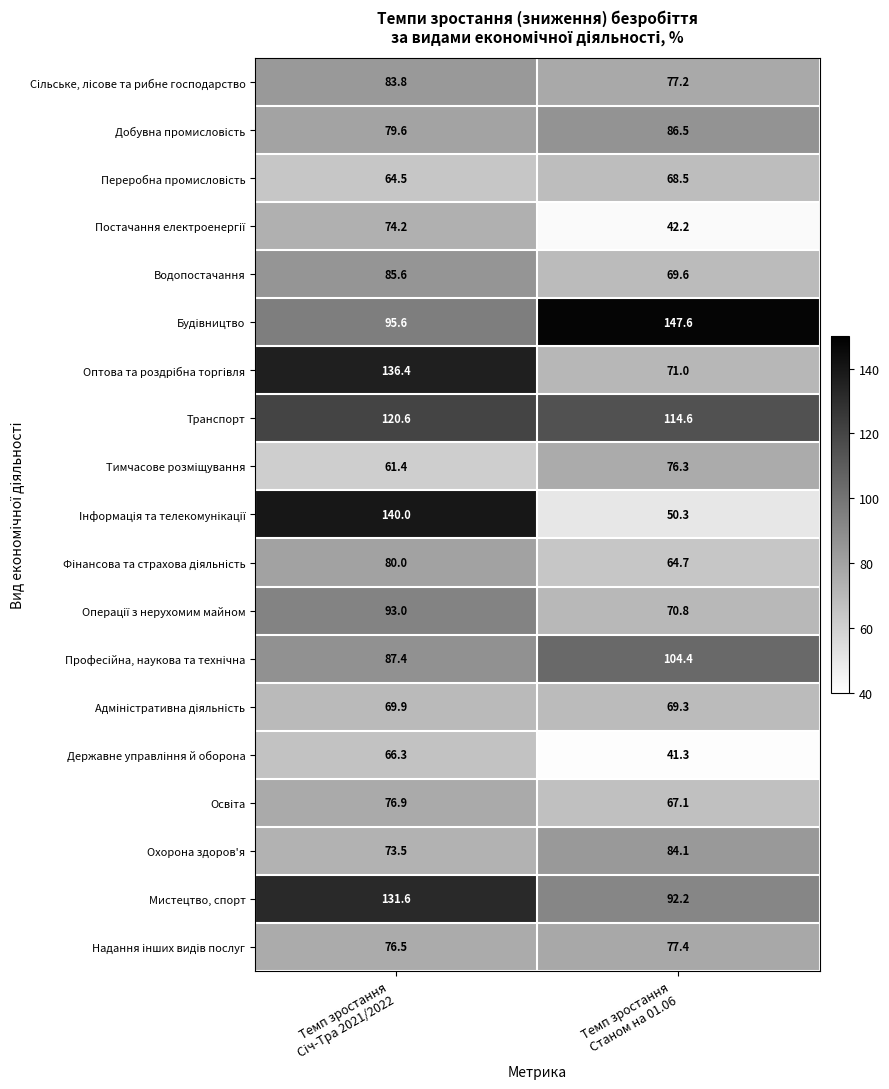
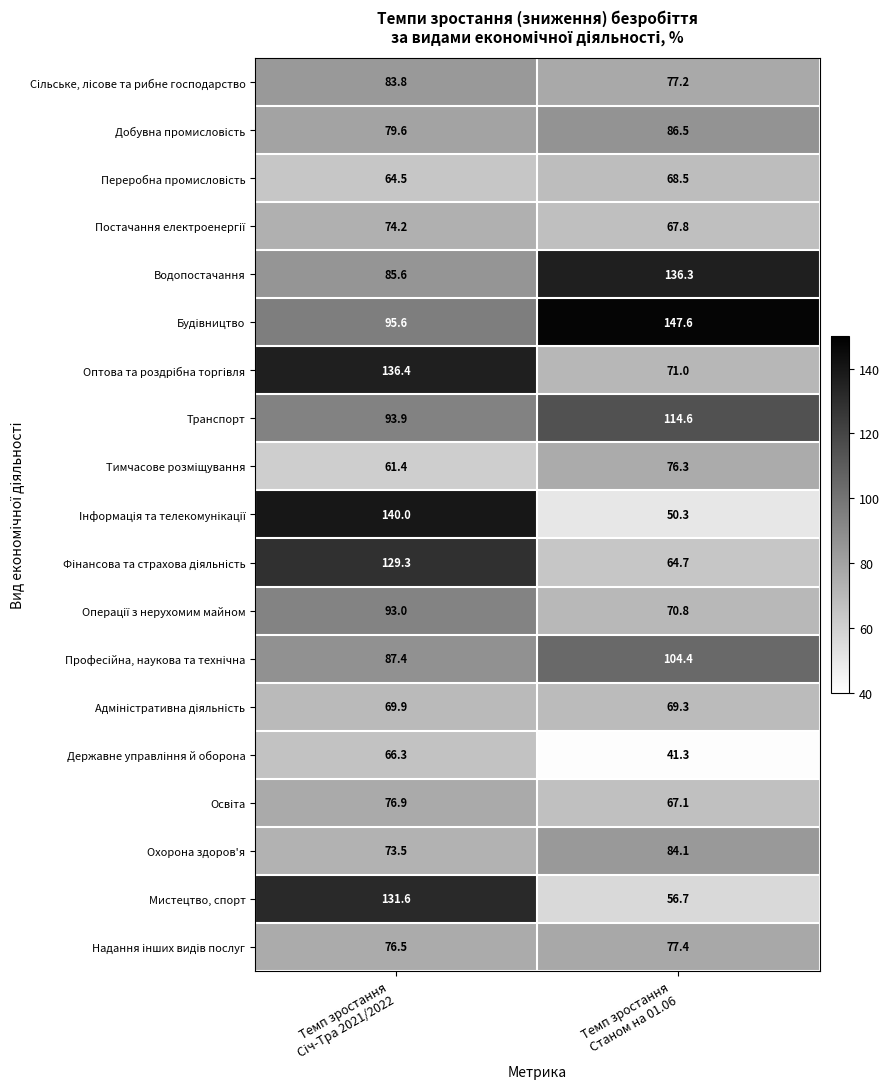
  {
    "Сільське, лісове та рибне господарство": {
      "Темп зростання Січ-Тра 2021/2022": 83.8,
      "Темп зростання Станом на 01.06": 77.2
    },
    "Добувна промисловість": {
      "Темп зростання Січ-Тра 2021/2022": 79.6,
      "Темп зростання Станом на 01.06": 86.5
    },
    "Переробна промисловість": {
      "Темп зростання Січ-Тра 2021/2022": 64.5,
      "Темп зростання Станом на 01.06": 68.5
    },
    "Постачання електроенергії": {
      "Темп зростання Січ-Тра 2021/2022": 74.2,
-     "Темп зростання Станом на 01.06": 42.2
+     "Темп зростання Станом на 01.06": 67.8
    },
    "Водопостачання": {
      "Темп зростання Січ-Тра 2021/2022": 85.6,
-     "Темп зростання Станом на 01.06": 69.6
+     "Темп зростання Станом на 01.06": 136.3
    },
    "Будівництво": {
      "Темп зростання Січ-Тра 2021/2022": 95.6,
      "Темп зростання Станом на 01.06": 147.6
    },
    "Оптова та роздрібна торгівля": {
      "Темп зростання Січ-Тра 2021/2022": 136.4,
      "Темп зростання Станом на 01.06": 71.0
    },
    "Транспорт": {
-     "Темп зростання Січ-Тра 2021/2022": 120.6,
+     "Темп зростання Січ-Тра 2021/2022": 93.9,
      "Темп зростання Станом на 01.06": 114.6
    },
    "Тимчасове розміщування": {
      "Темп зростання Січ-Тра 2021/2022": 61.4,
      "Темп зростання Станом на 01.06": 76.3
    },
    "Інформація та телекомунікації": {
      "Темп зростання Січ-Тра 2021/2022": 140.0,
      "Темп зростання Станом на 01.06": 50.3
    },
    "Фінансова та страхова діяльність": {
-     "Темп зростання Січ-Тра 2021/2022": 80.0,
+     "Темп зростання Січ-Тра 2021/2022": 129.3,
      "Темп зростання Станом на 01.06": 64.7
    },
    "Операції з нерухомим майном": {
      "Темп зростання Січ-Тра 2021/2022": 93.0,
      "Темп зростання Станом на 01.06": 70.8
    },
    "Професійна, наукова та технічна": {
      "Темп зростання Січ-Тра 2021/2022": 87.4,
      "Темп зростання Станом на 01.06": 104.4
    },
    "Адміністративна діяльність": {
      "Темп зростання Січ-Тра 2021/2022": 69.9,
      "Темп зростання Станом на 01.06": 69.3
    },
    "Державне управління й оборона": {
      "Темп зростання Січ-Тра 2021/2022": 66.3,
      "Темп зростання Станом на 01.06": 41.3
    },
    "Освіта": {
      "Темп зростання Січ-Тра 2021/2022": 76.9,
      "Темп зростання Станом на 01.06": 67.1
    },
    "Охорона здоров'я": {
      "Темп зростання Січ-Тра 2021/2022": 73.5,
      "Темп зростання Станом на 01.06": 84.1
    },
    "Мистецтво, спорт": {
      "Темп зростання Січ-Тра 2021/2022": 131.6,
-     "Темп зростання Станом на 01.06": 92.2
+     "Темп зростання Станом на 01.06": 56.7
    },
    "Надання інших видів послуг": {
      "Темп зростання Січ-Тра 2021/2022": 76.5,
      "Темп зростання Станом на 01.06": 77.4
    }
  }
